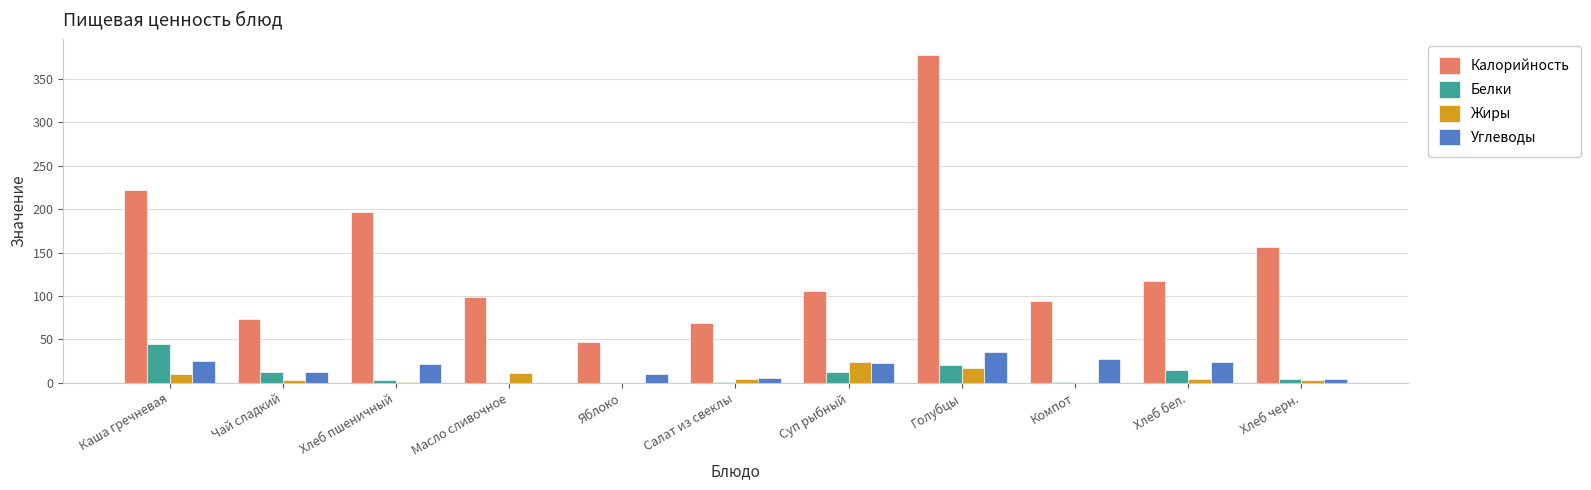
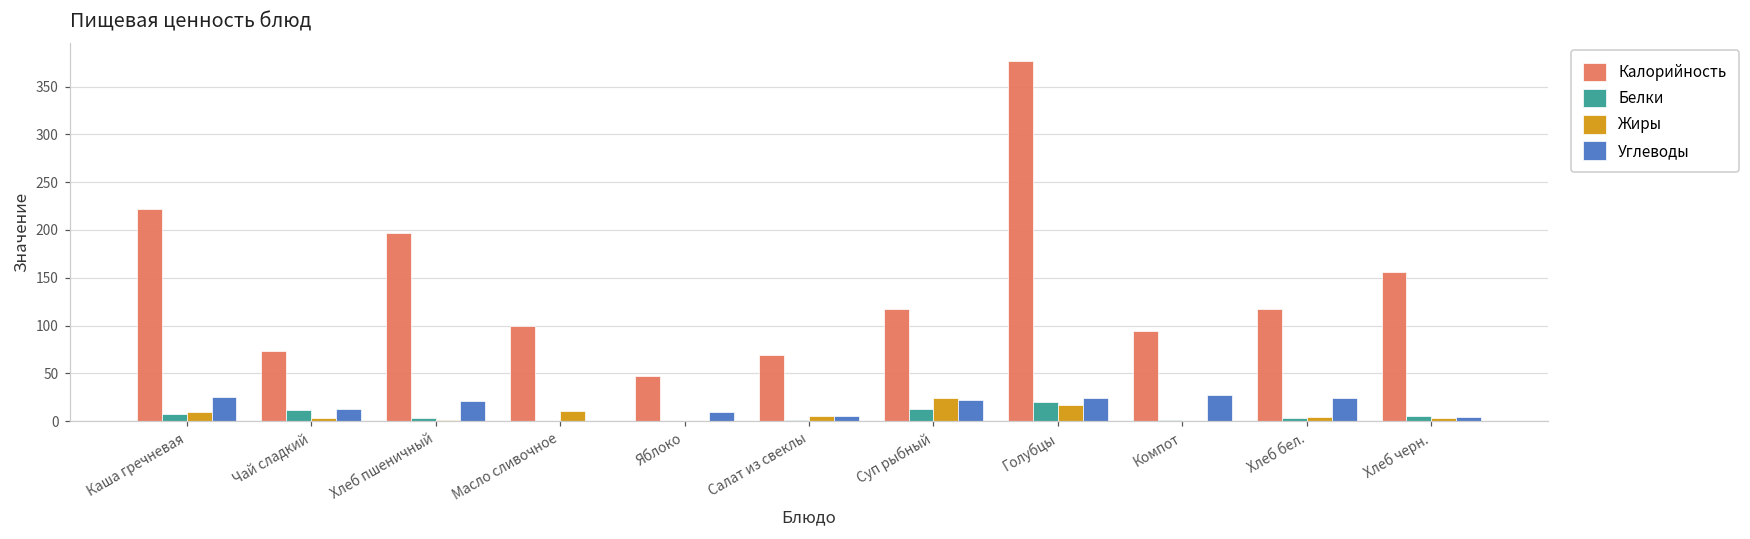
  {
    "Калорийность": {
      "Каша гречневая": 220,
      "Чай сладкий": 70,
      "Хлеб пшеничный": 200,
      "Масло сливочное": 100,
      "Яблоко": 50,
      "Салат из свеклы": 70,
-     "Суп рыбный": 110,
+     "Суп рыбный": 120,
      "Голубцы": 380,
      "Компот": 90,
      "Хлеб бел.": 120,
      "Хлеб черн.": 160
    },
    "Белки": {
-     "Каша гречневая": 40,
+     "Каша гречневая": 10,
      "Чай сладкий": 10,
      "Хлеб пшеничный": 0,
      "Суп рыбный": 10,
      "Голубцы": 20,
-     "Хлеб бел.": 20,
+     "Хлеб бел.": 0,
      "Хлеб черн.": 10
    },
    "Жиры": {
      "Каша гречневая": 10,
      "Чай сладкий": 0,
      "Масло сливочное": 10,
      "Салат из свеклы": 10,
      "Суп рыбный": 20,
      "Голубцы": 20,
      "Компот": 0,
      "Хлеб бел.": 0,
      "Хлеб черн.": 0
    },
    "Углеводы": {
      "Каша гречневая": 30,
      "Чай сладкий": 10,
      "Хлеб пшеничный": 20,
      "Яблоко": 10,
      "Салат из свеклы": 10,
      "Суп рыбный": 20,
-     "Голубцы": 40,
+     "Голубцы": 20,
      "Компот": 30,
      "Хлеб бел.": 20,
      "Хлеб черн.": 0
    }
  }
